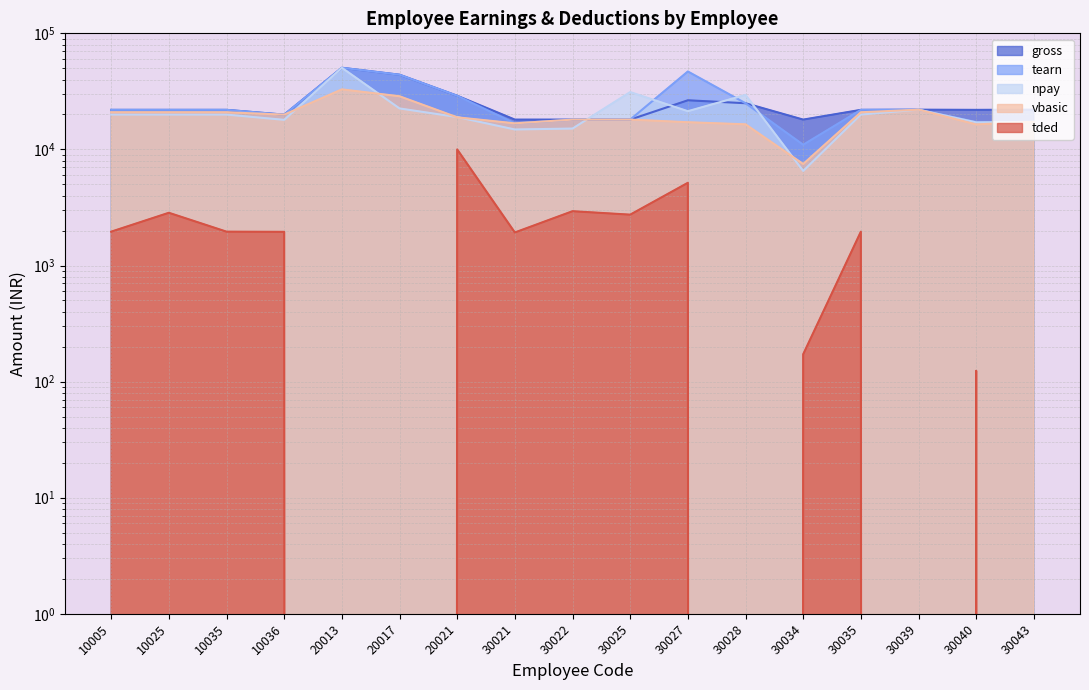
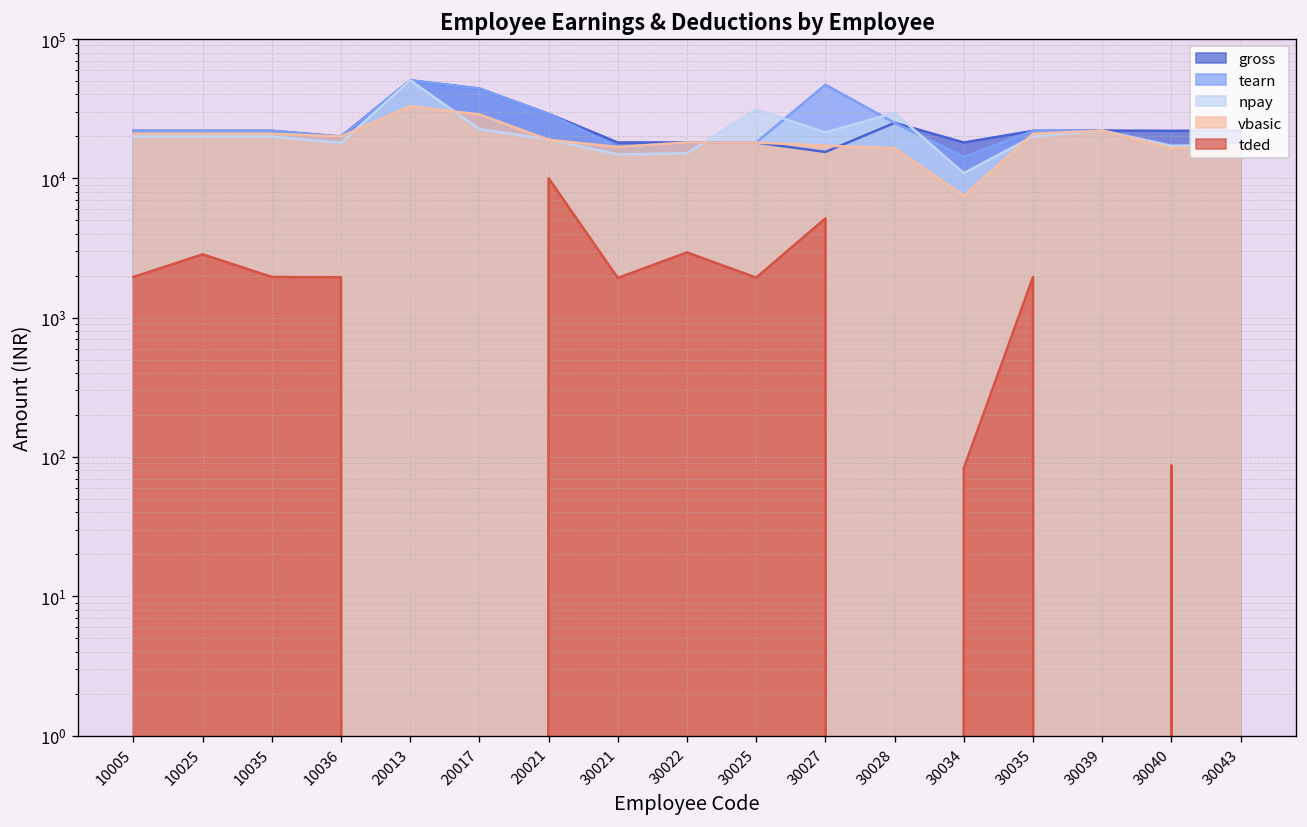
  {
    "gross": {
      "30021": 18000,
-     "30027": 27000,
+     "30027": 15000,
      "30034": 18000,
      "30040": 22000
    },
    "tearn": {
      "30027": 47000,
-     "30034": 11000
+     "30034": 14000
    },
    "npay": {
      "10036": 18000,
      "20017": 23000,
      "30021": 15000,
      "30022": 15000,
      "30025": 31000,
      "30027": 21000,
      "30028": 29000,
-     "30034": 7000
+     "30034": 11000
    },
    "vbasic": {
      "20013": 33000,
      "20017": 29000,
      "30027": 17000,
      "30028": 16000,
      "30034": 7000
    },
    "tded": {
      "10005": 2000,
      "10025": 2800,
      "10035": 2000,
      "10036": 2000,
      "20021": 10000,
      "30021": 1900,
      "30022": 2900,
-     "30025": 2700,
+     "30025": 1900,
      "30027": 5000,
-     "30034": 170,
+     "30034": 80,
      "30035": 2000,
-     "30040": 120
+     "30040": 90
    }
  }
